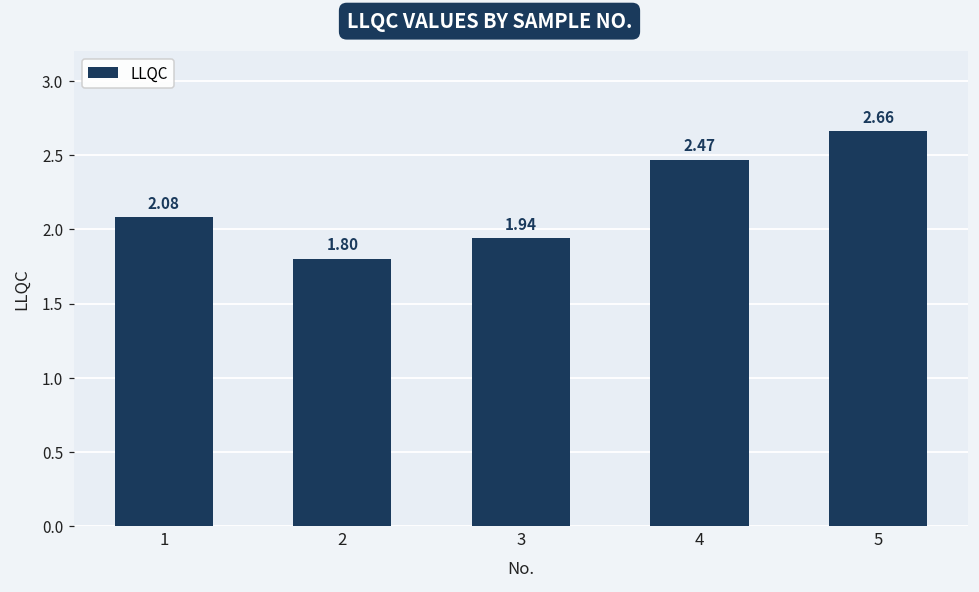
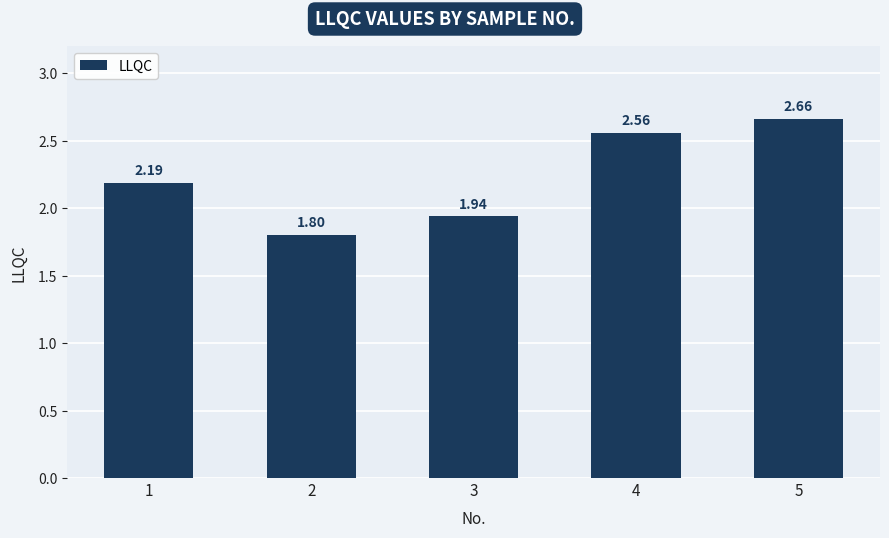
  {
-   "1": 2.08,
+   "1": 2.19,
    "2": 1.80,
    "3": 1.94,
-   "4": 2.47,
+   "4": 2.56,
    "5": 2.66
  }
